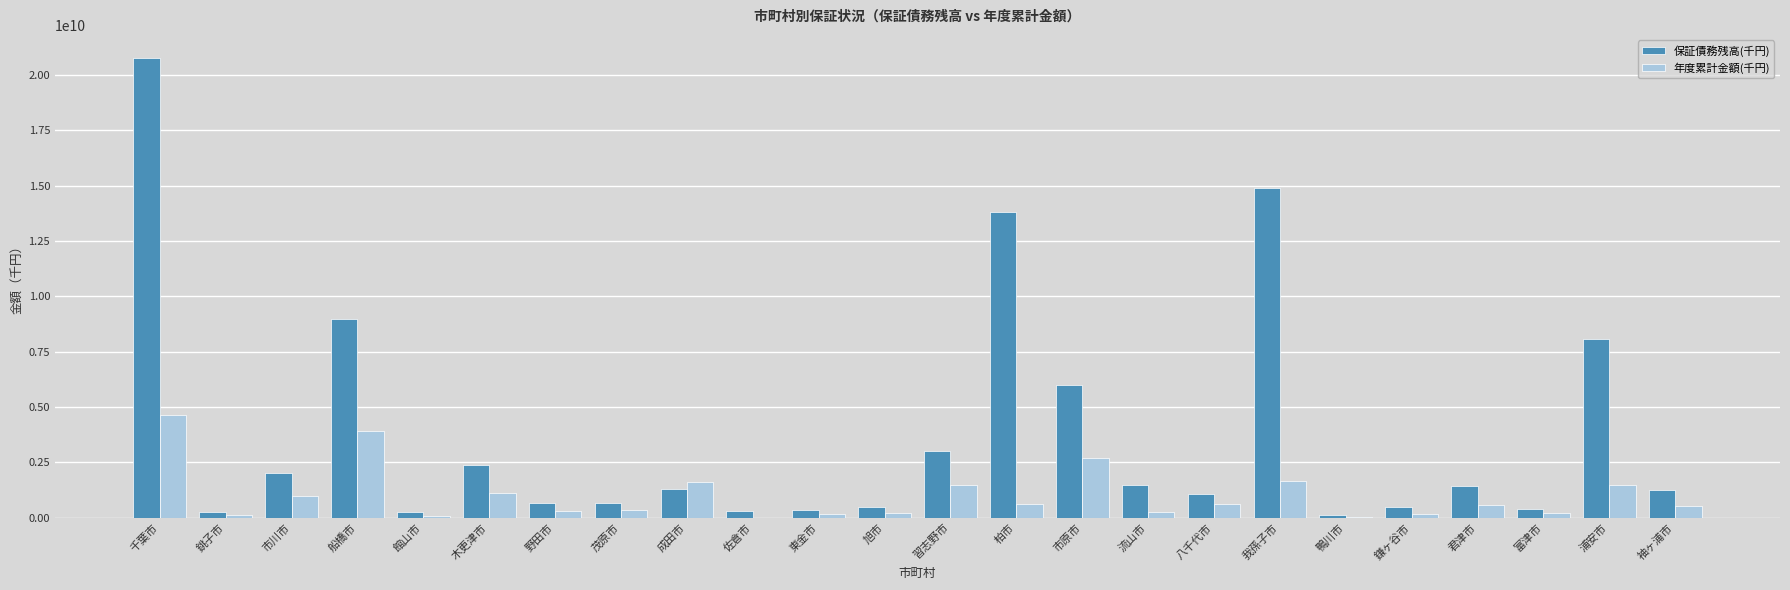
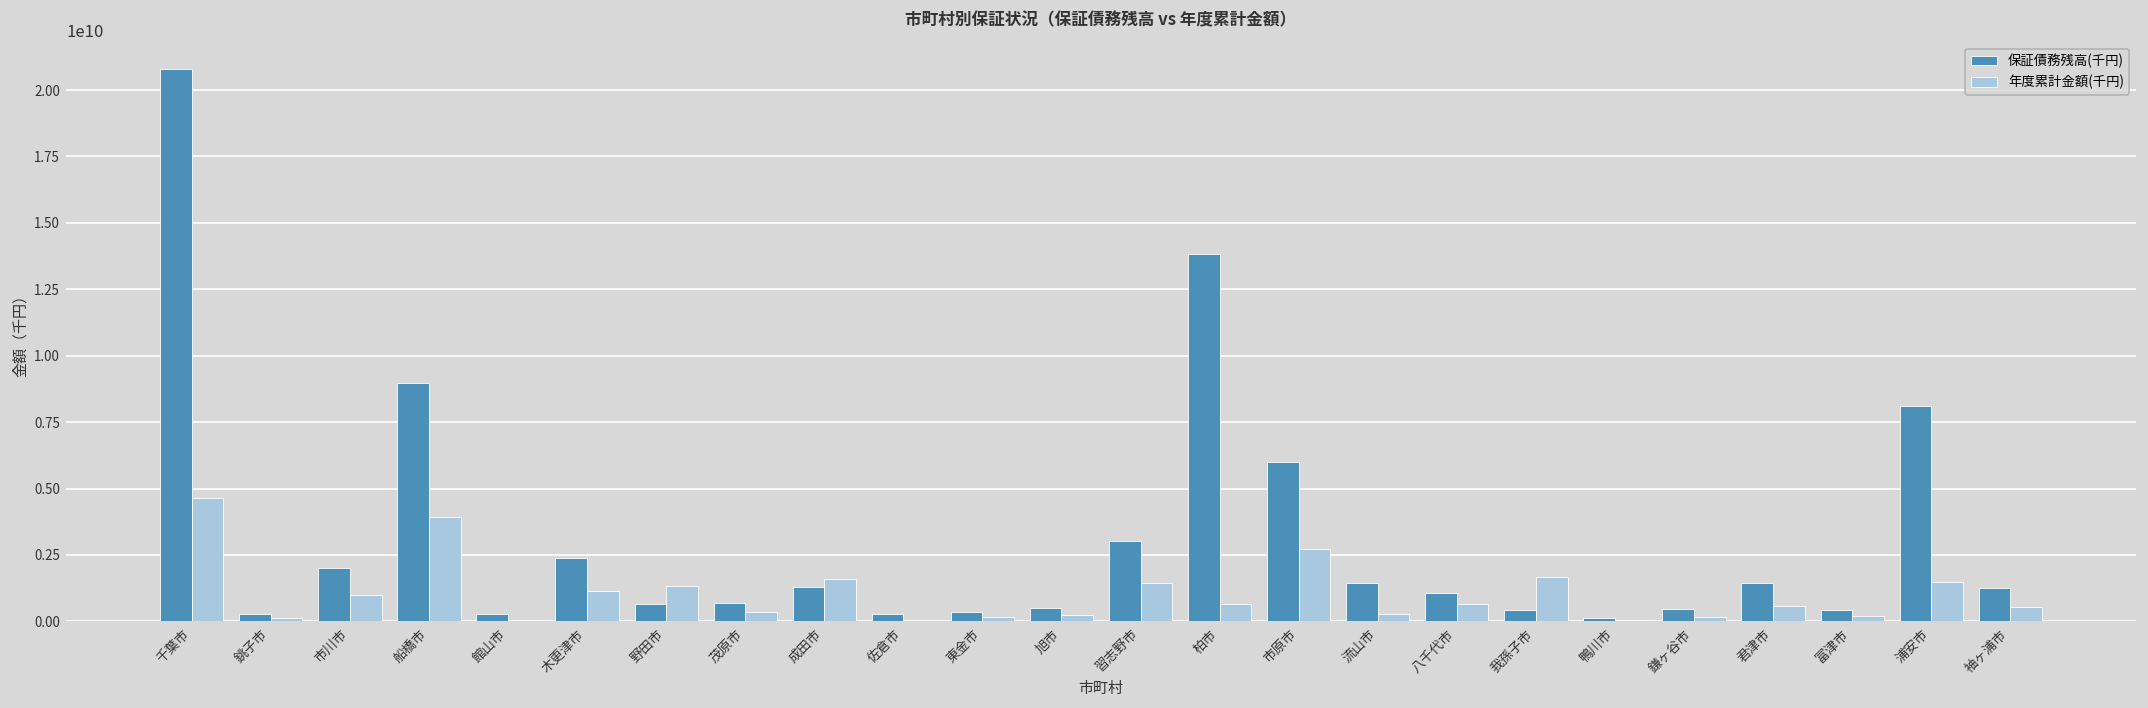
  {
    "保証債務残高(千円)": {
      "千葉市": 20800000000,
      "銚子市": 300000000,
      "市川市": 2000000000,
      "船橋市": 9000000000,
      "館山市": 300000000,
      "木更津市": 2400000000,
      "野田市": 700000000,
      "茂原市": 700000000,
      "成田市": 1300000000,
      "佐倉市": 300000000,
      "東金市": 400000000,
      "旭市": 500000000,
      "習志野市": 3000000000,
      "柏市": 13800000000,
      "市原市": 6000000000,
      "流山市": 1500000000,
      "八千代市": 1100000000,
-     "我孫子市": 14900000000,
+     "我孫子市": 400000000,
      "鴨川市": 100000000,
      "鎌ヶ谷市": 500000000,
      "君津市": 1500000000,
      "富津市": 400000000,
      "浦安市": 8100000000,
      "袖ヶ浦市": 1200000000
    },
    "年度累計金額(千円)": {
      "千葉市": 4600000000,
      "銚子市": 100000000,
      "市川市": 1000000000,
      "船橋市": 3900000000,
      "木更津市": 1100000000,
-     "野田市": 300000000,
+     "野田市": 1300000000,
      "茂原市": 400000000,
      "成田市": 1600000000,
      "東金市": 200000000,
      "旭市": 200000000,
      "習志野市": 1500000000,
      "柏市": 600000000,
      "市原市": 2700000000,
      "流山市": 300000000,
      "八千代市": 600000000,
      "我孫子市": 1700000000,
      "鎌ヶ谷市": 200000000,
      "君津市": 600000000,
      "富津市": 200000000,
      "浦安市": 1500000000,
      "袖ヶ浦市": 500000000
    }
  }
